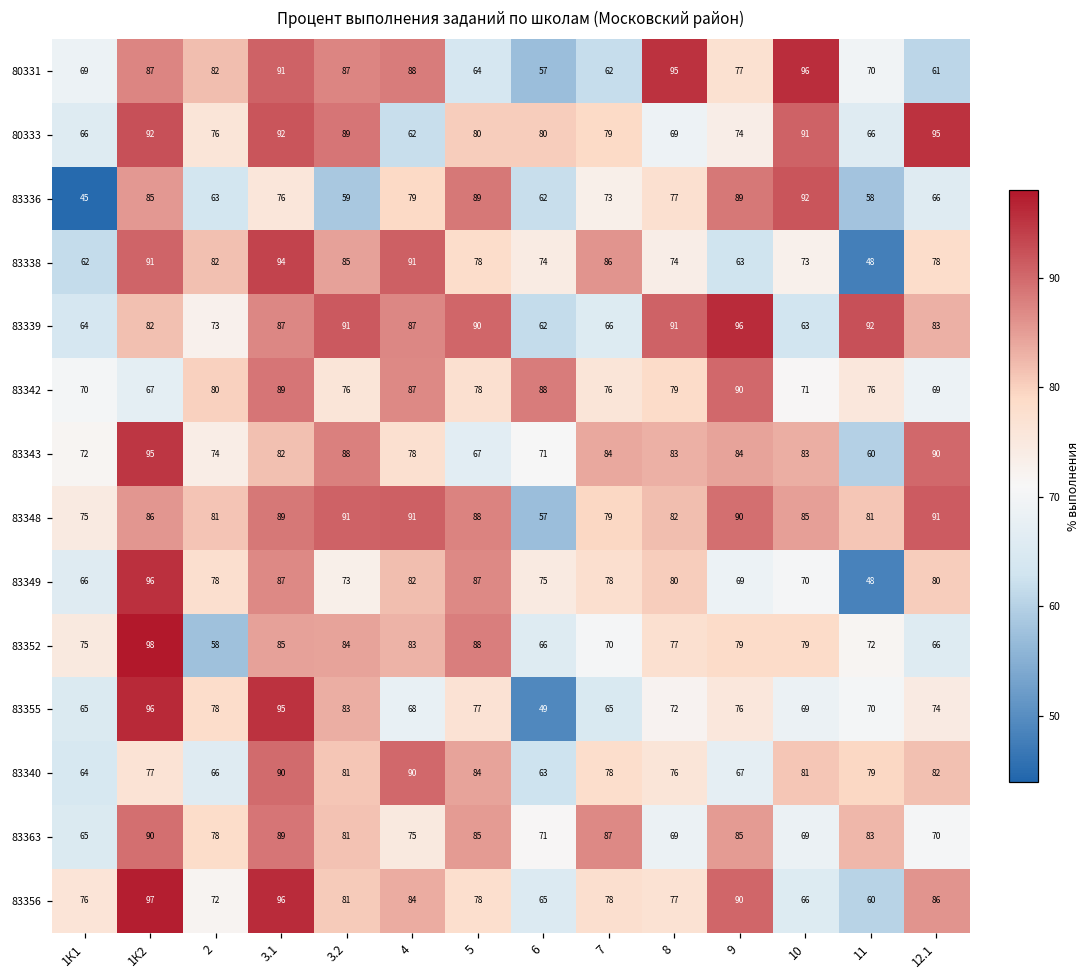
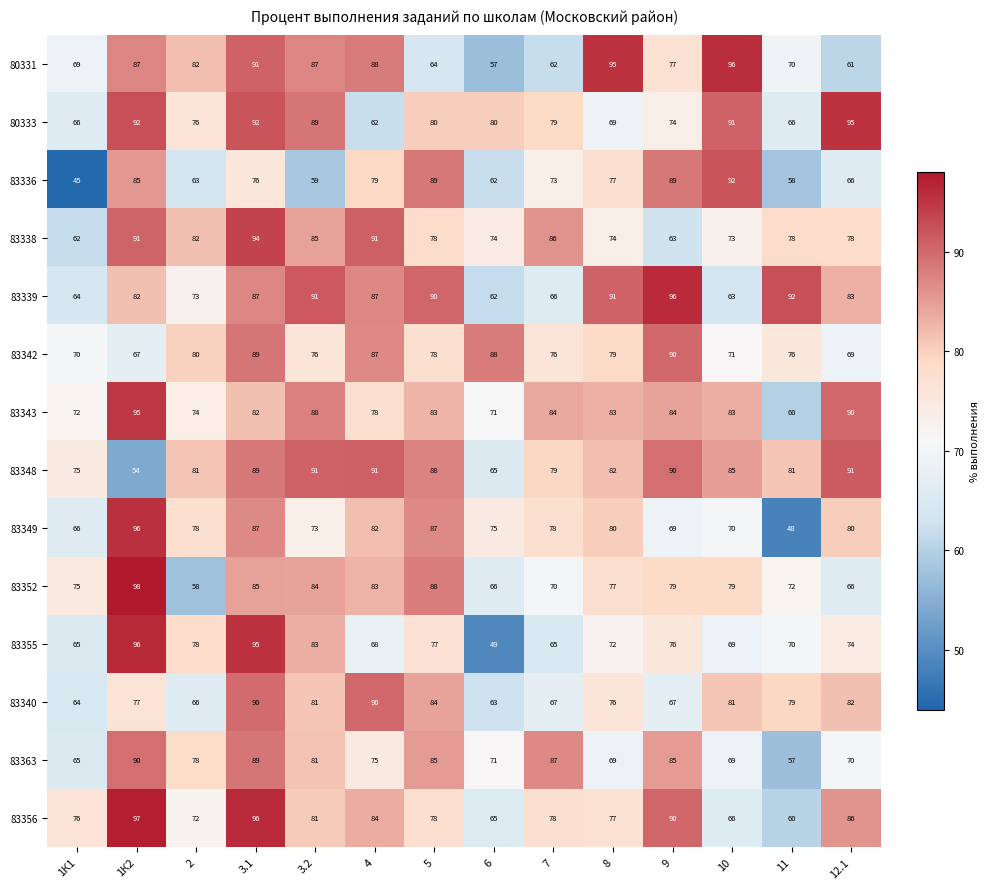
  {
    "80331": {
      "1К1": 69,
      "1К2": 87,
      "2": 82,
      "3.1": 91,
      "3.2": 87,
      "4": 88,
      "5": 64,
      "6": 57,
      "7": 62,
      "8": 95,
      "9": 77,
      "10": 96,
      "11": 70,
      "12.1": 61
    },
    "80333": {
      "1К1": 66,
      "1К2": 92,
      "2": 76,
      "3.1": 92,
      "3.2": 89,
      "4": 62,
      "5": 80,
      "6": 80,
      "7": 79,
      "8": 69,
      "9": 74,
      "10": 91,
      "11": 66,
      "12.1": 95
    },
    "83336": {
      "1К1": 45,
      "1К2": 85,
      "2": 63,
      "3.1": 76,
      "3.2": 59,
      "4": 79,
      "5": 89,
      "6": 62,
      "7": 73,
      "8": 77,
      "9": 89,
      "10": 92,
      "11": 58,
      "12.1": 66
    },
    "83338": {
      "1К1": 62,
      "1К2": 91,
      "2": 82,
      "3.1": 94,
      "3.2": 85,
      "4": 91,
      "5": 78,
      "6": 74,
      "7": 86,
      "8": 74,
      "9": 63,
      "10": 73,
-     "11": 48,
+     "11": 78,
      "12.1": 78
    },
    "83339": {
      "1К1": 64,
      "1К2": 82,
      "2": 73,
      "3.1": 87,
      "3.2": 91,
      "4": 87,
      "5": 90,
      "6": 62,
      "7": 66,
      "8": 91,
      "9": 96,
      "10": 63,
      "11": 92,
      "12.1": 83
    },
    "83342": {
      "1К1": 70,
      "1К2": 67,
      "2": 80,
      "3.1": 89,
      "3.2": 76,
      "4": 87,
      "5": 78,
      "6": 88,
      "7": 76,
      "8": 79,
      "9": 90,
      "10": 71,
      "11": 76,
      "12.1": 69
    },
    "83343": {
      "1К1": 72,
      "1К2": 95,
      "2": 74,
      "3.1": 82,
      "3.2": 88,
      "4": 78,
-     "5": 67,
+     "5": 83,
      "6": 71,
      "7": 84,
      "8": 83,
      "9": 84,
      "10": 83,
      "11": 60,
      "12.1": 90
    },
    "83348": {
      "1К1": 75,
-     "1К2": 86,
+     "1К2": 54,
      "2": 81,
      "3.1": 89,
      "3.2": 91,
      "4": 91,
      "5": 88,
-     "6": 57,
+     "6": 65,
      "7": 79,
      "8": 82,
      "9": 90,
      "10": 85,
      "11": 81,
      "12.1": 91
    },
    "83349": {
      "1К1": 66,
      "1К2": 96,
      "2": 78,
      "3.1": 87,
      "3.2": 73,
      "4": 82,
      "5": 87,
      "6": 75,
      "7": 78,
      "8": 80,
      "9": 69,
      "10": 70,
      "11": 48,
      "12.1": 80
    },
    "83352": {
      "1К1": 75,
      "1К2": 98,
      "2": 58,
      "3.1": 85,
      "3.2": 84,
      "4": 83,
      "5": 88,
      "6": 66,
      "7": 70,
      "8": 77,
      "9": 79,
      "10": 79,
      "11": 72,
      "12.1": 66
    },
    "83355": {
      "1К1": 65,
      "1К2": 96,
      "2": 78,
      "3.1": 95,
      "3.2": 83,
      "4": 68,
      "5": 77,
      "6": 49,
      "7": 65,
      "8": 72,
      "9": 76,
      "10": 69,
      "11": 70,
      "12.1": 74
    },
    "83340": {
      "1К1": 64,
      "1К2": 77,
      "2": 66,
      "3.1": 90,
      "3.2": 81,
      "4": 90,
      "5": 84,
      "6": 63,
-     "7": 78,
+     "7": 67,
      "8": 76,
      "9": 67,
      "10": 81,
      "11": 79,
      "12.1": 82
    },
    "83363": {
      "1К1": 65,
      "1К2": 90,
      "2": 78,
      "3.1": 89,
      "3.2": 81,
      "4": 75,
      "5": 85,
      "6": 71,
      "7": 87,
      "8": 69,
      "9": 85,
      "10": 69,
-     "11": 83,
+     "11": 57,
      "12.1": 70
    },
    "83356": {
      "1К1": 76,
      "1К2": 97,
      "2": 72,
      "3.1": 96,
      "3.2": 81,
      "4": 84,
      "5": 78,
      "6": 65,
      "7": 78,
      "8": 77,
      "9": 90,
      "10": 66,
      "11": 60,
      "12.1": 86
    }
  }
